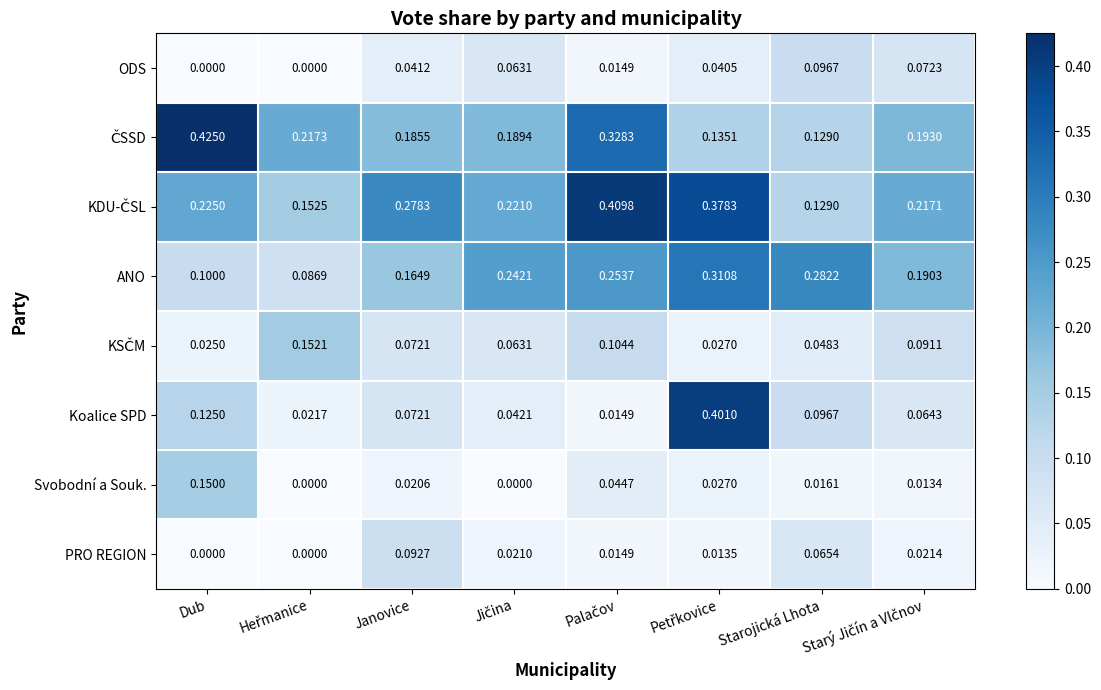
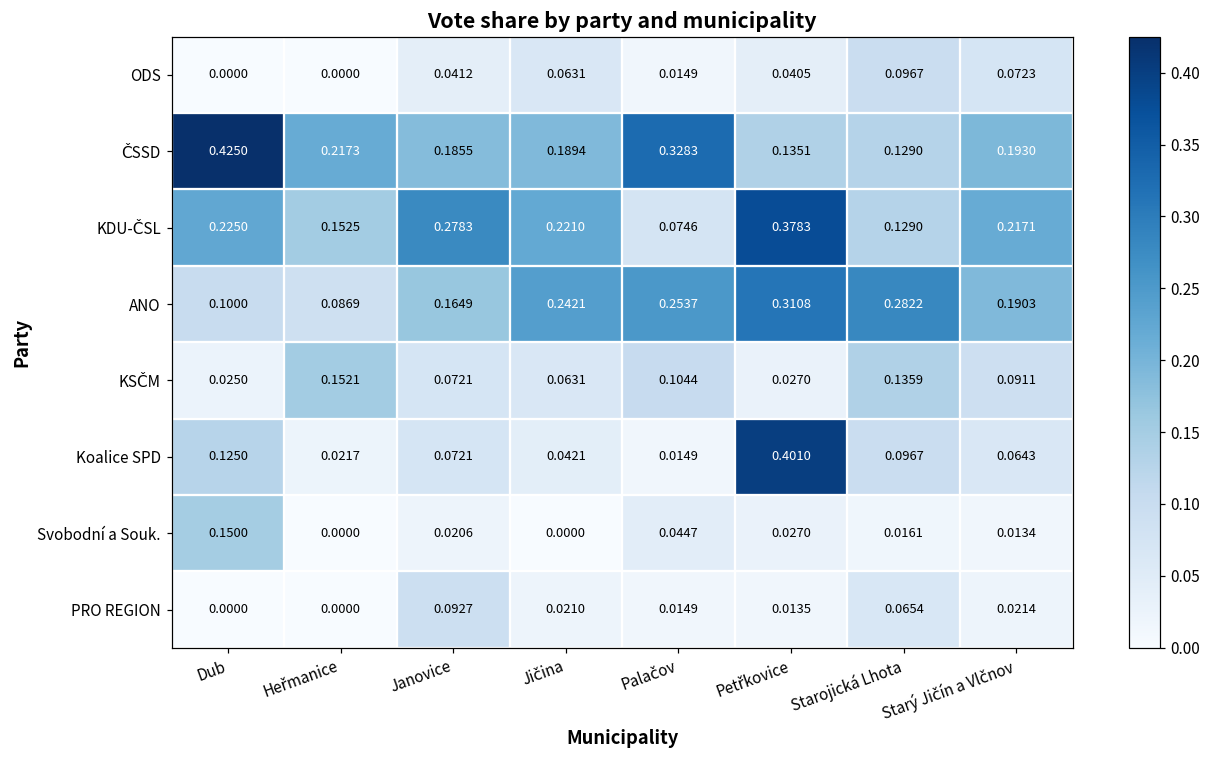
  {
    "ODS": {
      "Dub": 0.0000,
      "Heřmanice": 0.0000,
      "Janovice": 0.0412,
      "Jičina": 0.0631,
      "Palačov": 0.0149,
      "Petřkovice": 0.0405,
      "Starojická Lhota": 0.0967,
      "Starý Jičín a Vlčnov": 0.0723
    },
    "ČSSD": {
      "Dub": 0.4250,
      "Heřmanice": 0.2173,
      "Janovice": 0.1855,
      "Jičina": 0.1894,
      "Palačov": 0.3283,
      "Petřkovice": 0.1351,
      "Starojická Lhota": 0.1290,
      "Starý Jičín a Vlčnov": 0.1930
    },
    "KDU-ČSL": {
      "Dub": 0.2250,
      "Heřmanice": 0.1525,
      "Janovice": 0.2783,
      "Jičina": 0.2210,
-     "Palačov": 0.4098,
+     "Palačov": 0.0746,
      "Petřkovice": 0.3783,
      "Starojická Lhota": 0.1290,
      "Starý Jičín a Vlčnov": 0.2171
    },
    "ANO": {
      "Dub": 0.1000,
      "Heřmanice": 0.0869,
      "Janovice": 0.1649,
      "Jičina": 0.2421,
      "Palačov": 0.2537,
      "Petřkovice": 0.3108,
      "Starojická Lhota": 0.2822,
      "Starý Jičín a Vlčnov": 0.1903
    },
    "KSČM": {
      "Dub": 0.0250,
      "Heřmanice": 0.1521,
      "Janovice": 0.0721,
      "Jičina": 0.0631,
      "Palačov": 0.1044,
      "Petřkovice": 0.0270,
-     "Starojická Lhota": 0.0483,
+     "Starojická Lhota": 0.1359,
      "Starý Jičín a Vlčnov": 0.0911
    },
    "Koalice SPD": {
      "Dub": 0.1250,
      "Heřmanice": 0.0217,
      "Janovice": 0.0721,
      "Jičina": 0.0421,
      "Palačov": 0.0149,
      "Petřkovice": 0.4010,
      "Starojická Lhota": 0.0967,
      "Starý Jičín a Vlčnov": 0.0643
    },
    "Svobodní a Souk.": {
      "Dub": 0.1500,
      "Heřmanice": 0.0000,
      "Janovice": 0.0206,
      "Jičina": 0.0000,
      "Palačov": 0.0447,
      "Petřkovice": 0.0270,
      "Starojická Lhota": 0.0161,
      "Starý Jičín a Vlčnov": 0.0134
    },
    "PRO REGION": {
      "Dub": 0.0000,
      "Heřmanice": 0.0000,
      "Janovice": 0.0927,
      "Jičina": 0.0210,
      "Palačov": 0.0149,
      "Petřkovice": 0.0135,
      "Starojická Lhota": 0.0654,
      "Starý Jičín a Vlčnov": 0.0214
    }
  }
